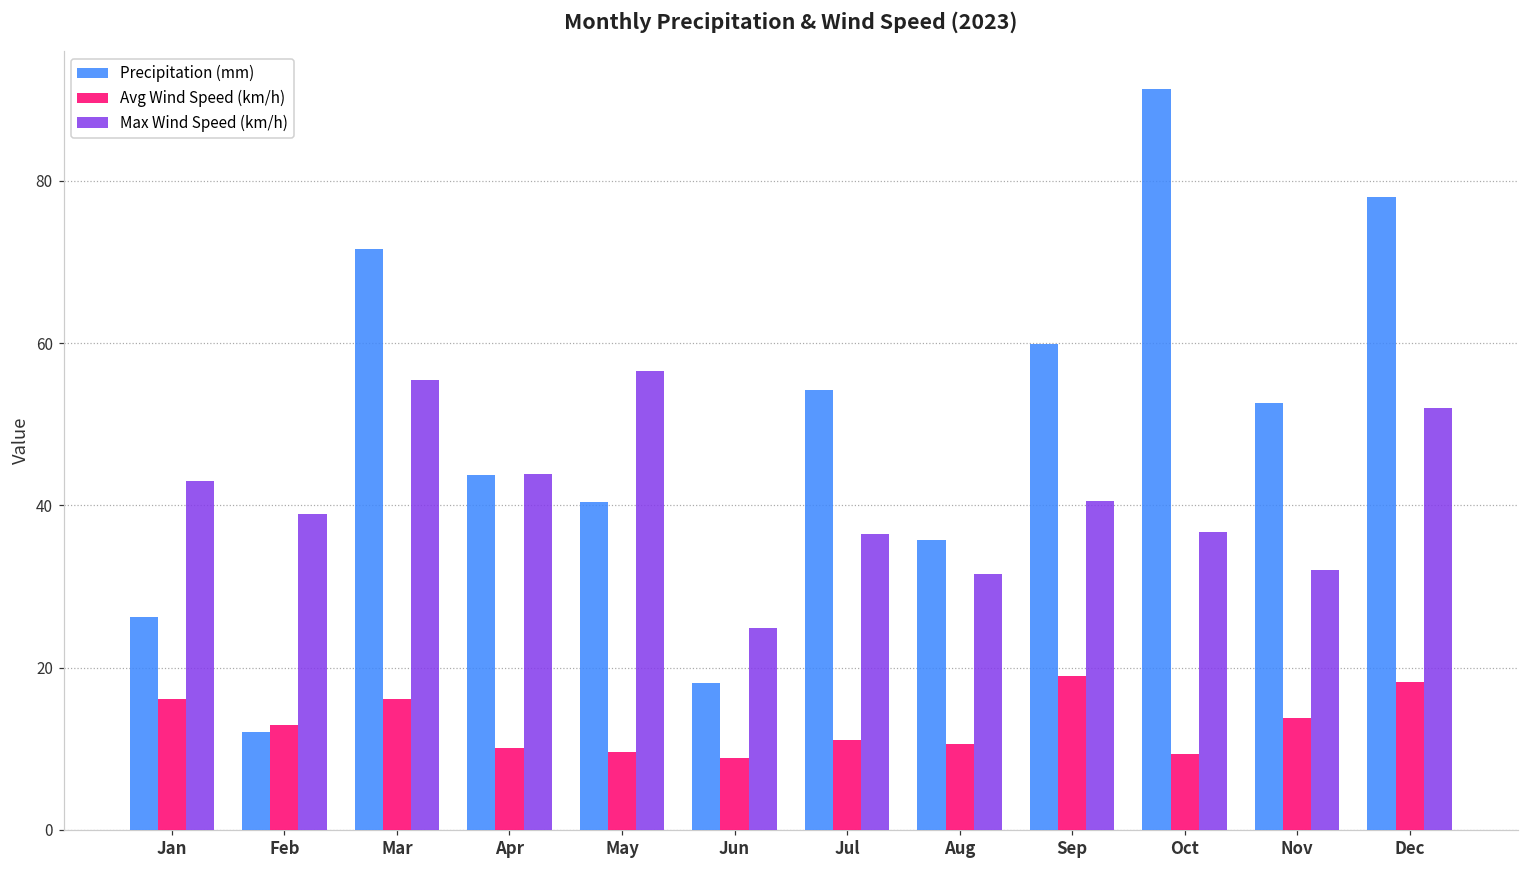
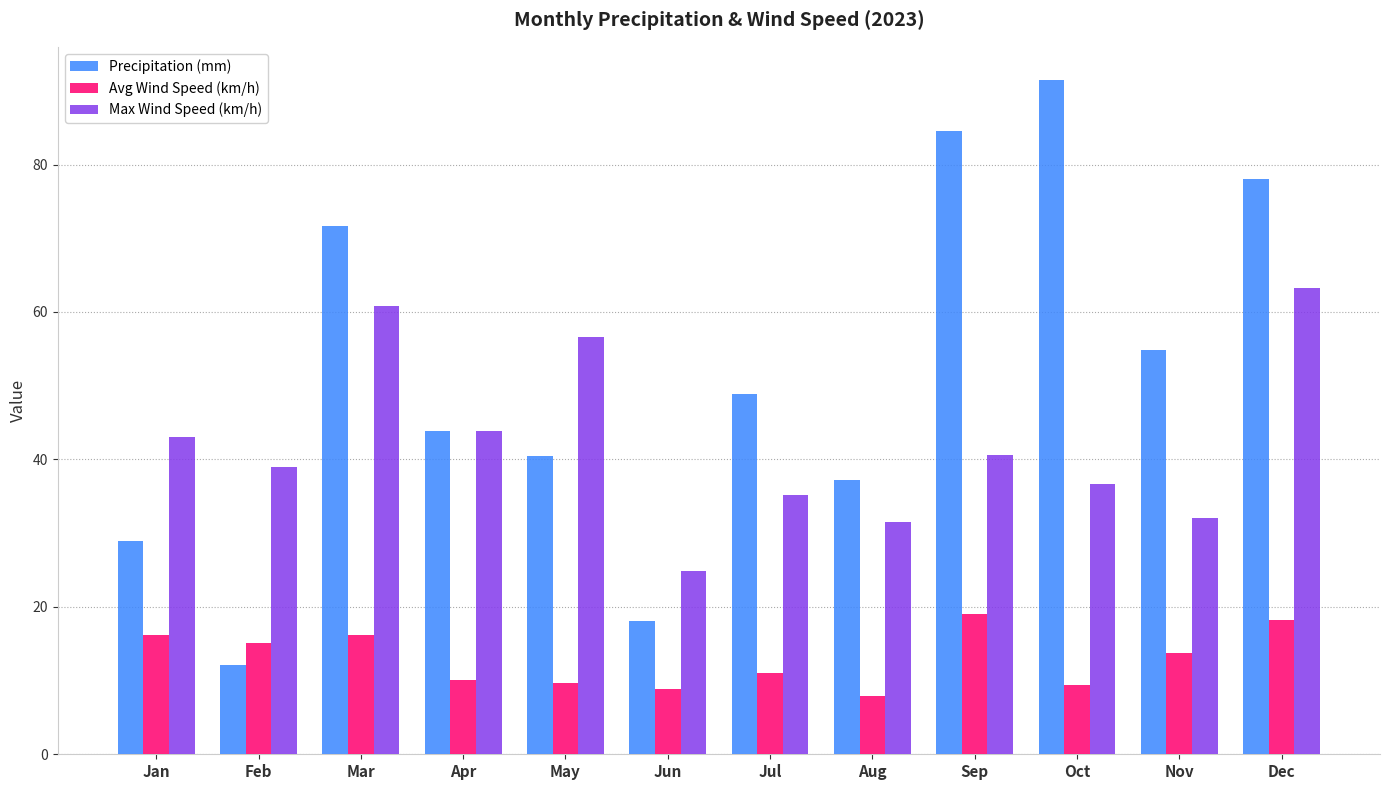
  {
    "Precipitation (mm)": {
-     "Jan": 26,
+     "Jan": 29,
      "Feb": 12,
      "Mar": 72,
      "Apr": 44,
      "May": 40,
      "Jun": 18,
-     "Jul": 54,
-     "Aug": 36,
-     "Sep": 60,
+     "Jul": 49,
+     "Aug": 37,
+     "Sep": 85,
      "Oct": 91,
-     "Nov": 53,
+     "Nov": 55,
      "Dec": 78
    },
    "Avg Wind Speed (km/h)": {
      "Jan": 16,
-     "Feb": 13,
+     "Feb": 15,
      "Mar": 16,
      "Apr": 10,
      "May": 10,
      "Jun": 9,
      "Jul": 11,
-     "Aug": 11,
+     "Aug": 8,
      "Sep": 19,
      "Oct": 9,
      "Nov": 14,
      "Dec": 18
    },
    "Max Wind Speed (km/h)": {
      "Jan": 43,
      "Feb": 39,
-     "Mar": 55,
+     "Mar": 61,
      "Apr": 44,
      "May": 57,
      "Jun": 25,
-     "Jul": 36,
+     "Jul": 35,
      "Aug": 31,
      "Sep": 41,
      "Oct": 37,
      "Nov": 32,
-     "Dec": 52
+     "Dec": 63
    }
  }
